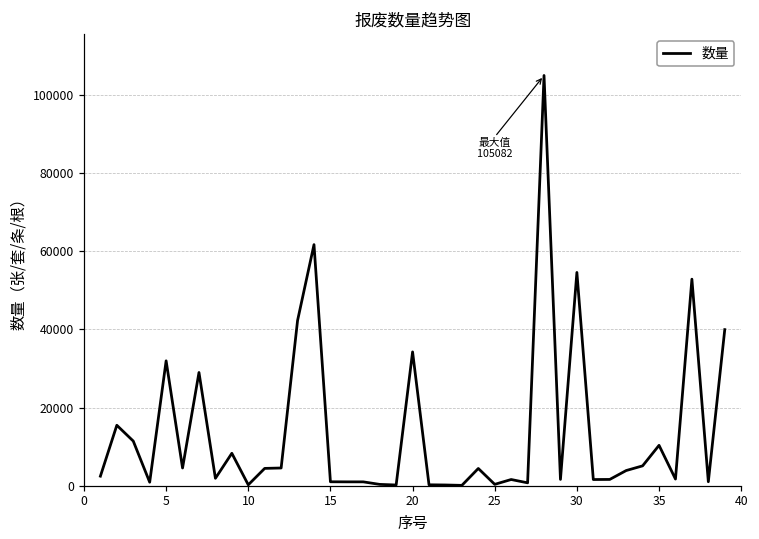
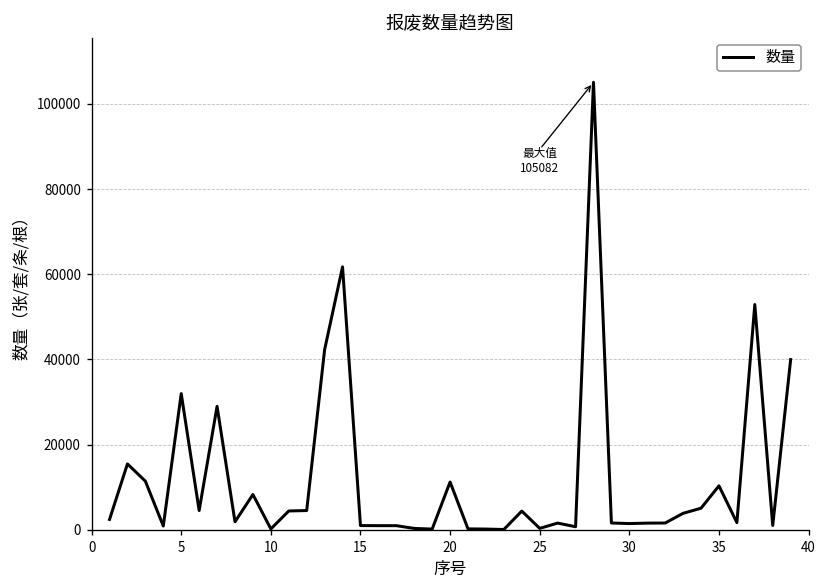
  {
    "5": 32000,
    "10": 0,
    "15": 1000,
-   "20": 34000,
+   "20": 11000,
    "25": 0,
-   "30": 55000,
+   "30": 1000,
    "35": 10000
  }
